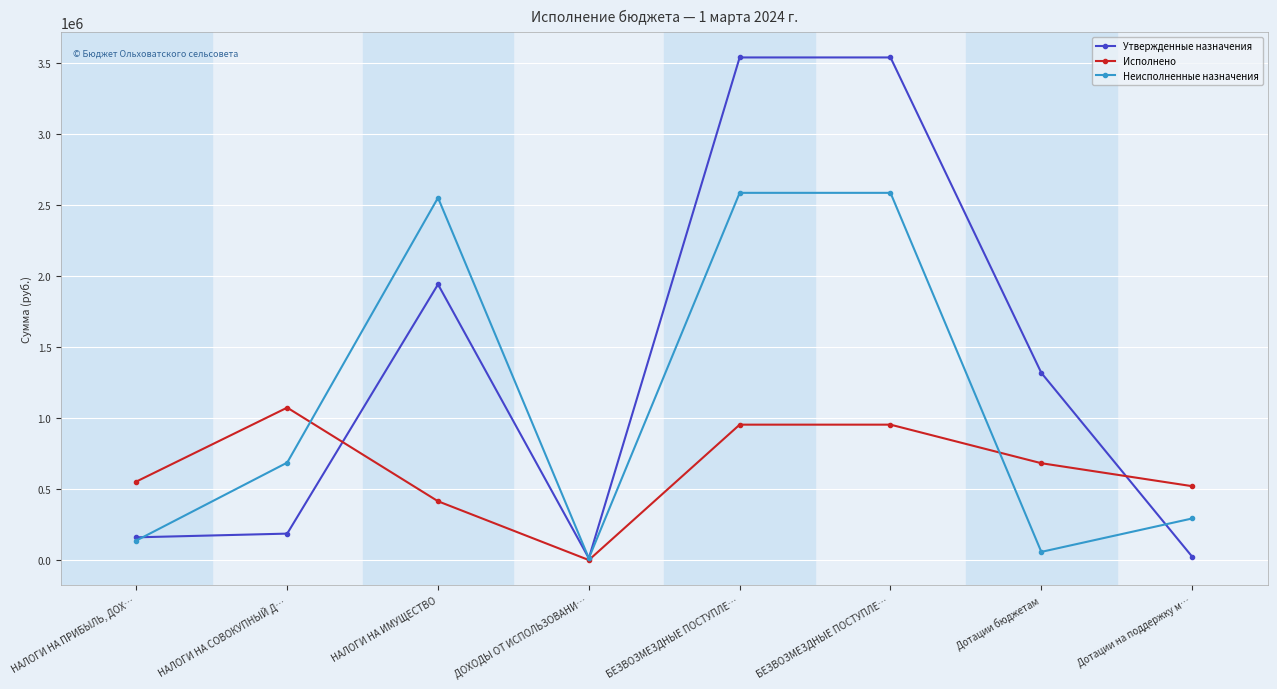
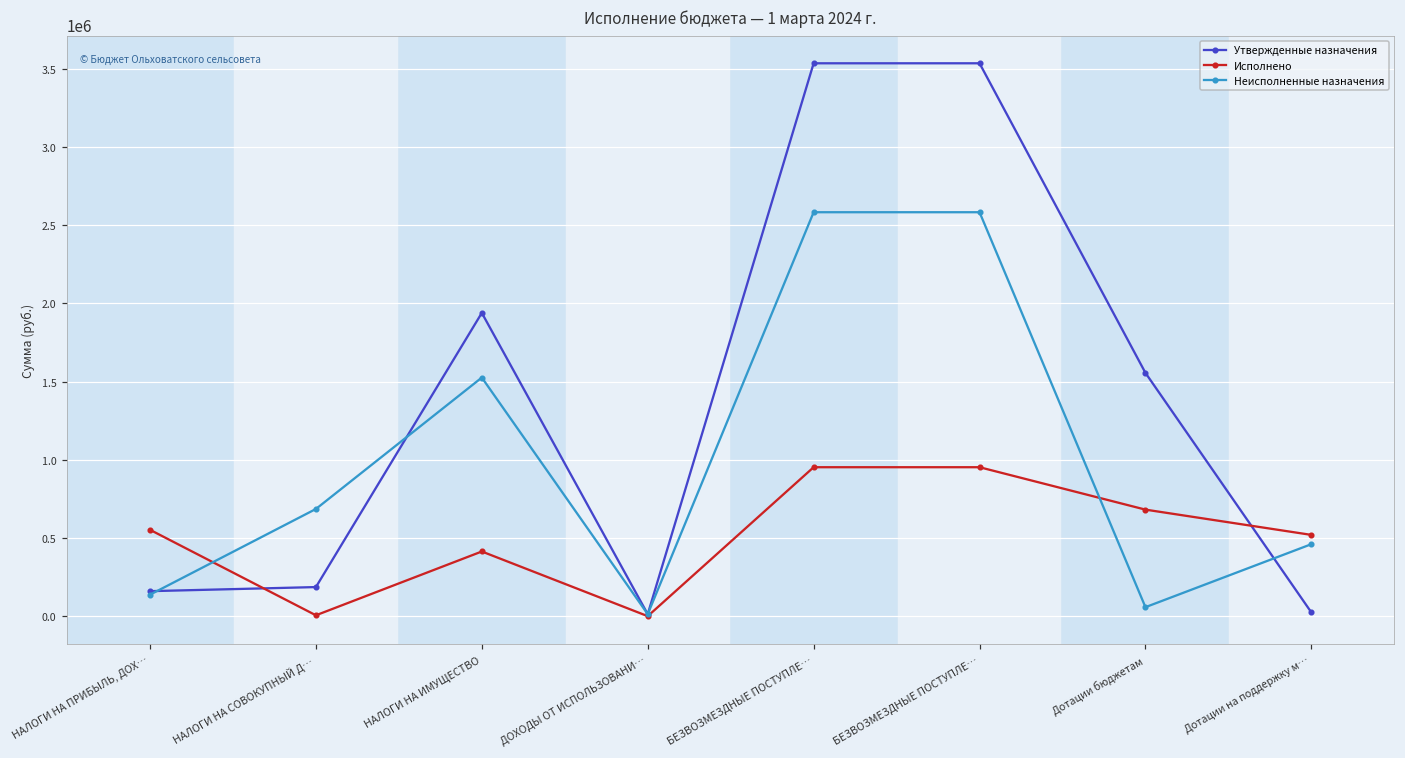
  {
    "Утвержденные назначения": {
      "НАЛОГИ НА ПРИБЫЛЬ, ДОХ…": 160000,
      "НАЛОГИ НА СОВОКУПНЫЙ Д…": 190000,
      "НАЛОГИ НА ИМУЩЕСТВО": 1940000,
-     "Дотации бюджетам": 1320000,
+     "Дотации бюджетам": 1560000,
      "Дотации на поддержку м…": 20000
    },
    "Исполнено": {
      "НАЛОГИ НА ПРИБЫЛЬ, ДОХ…": 550000,
-     "НАЛОГИ НА СОВОКУПНЫЙ Д…": 1070000,
+     "НАЛОГИ НА СОВОКУПНЫЙ Д…": 10000,
      "НАЛОГИ НА ИМУЩЕСТВО": 410000,
      "Дотации бюджетам": 680000,
      "Дотации на поддержку м…": 520000
    },
    "Неисполненные назначения": {
      "НАЛОГИ НА ПРИБЫЛЬ, ДОХ…": 140000,
      "НАЛОГИ НА СОВОКУПНЫЙ Д…": 690000,
-     "НАЛОГИ НА ИМУЩЕСТВО": 2550000,
+     "НАЛОГИ НА ИМУЩЕСТВО": 1530000,
      "Дотации бюджетам": 60000,
-     "Дотации на поддержку м…": 290000
+     "Дотации на поддержку м…": 460000
    }
  }
